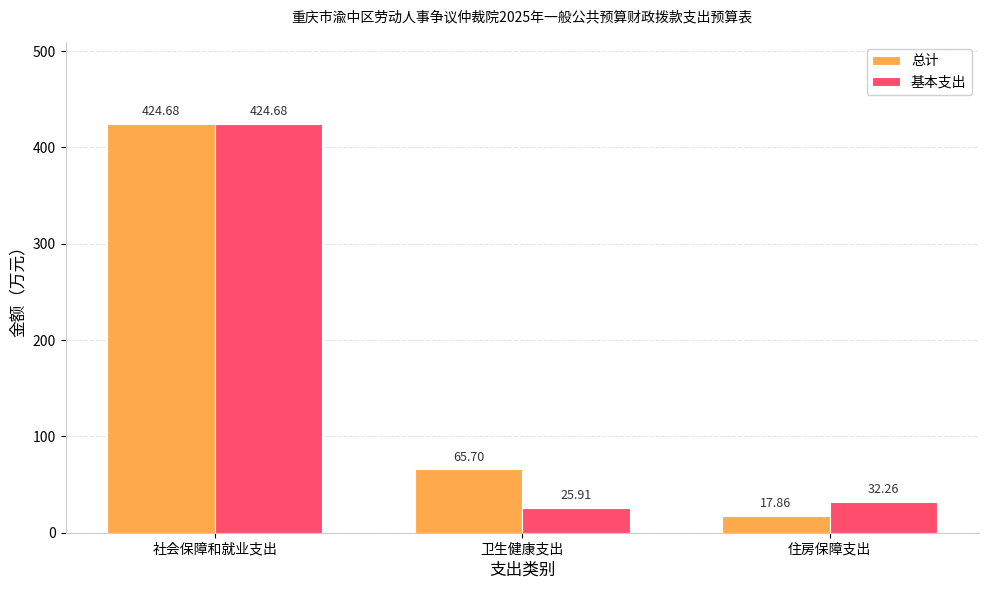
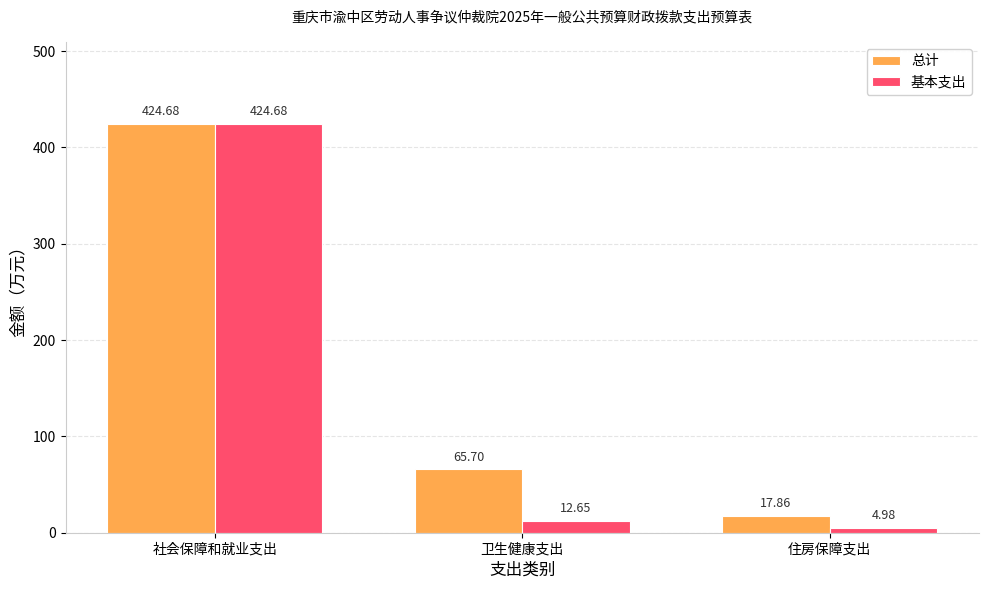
  {
    "总计": {
      "社会保障和就业支出": 424.68,
      "卫生健康支出": 65.70,
      "住房保障支出": 17.86
    },
    "基本支出": {
      "社会保障和就业支出": 424.68,
-     "卫生健康支出": 25.91,
-     "住房保障支出": 32.26
+     "卫生健康支出": 12.65,
+     "住房保障支出": 4.98
    }
  }
